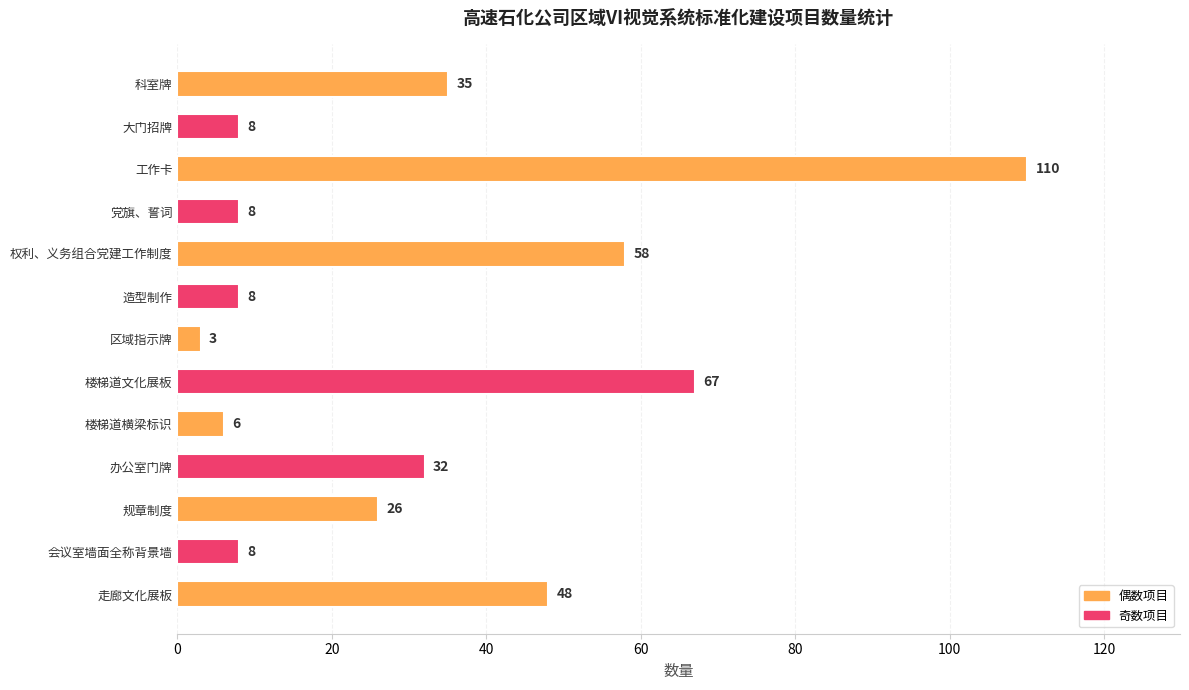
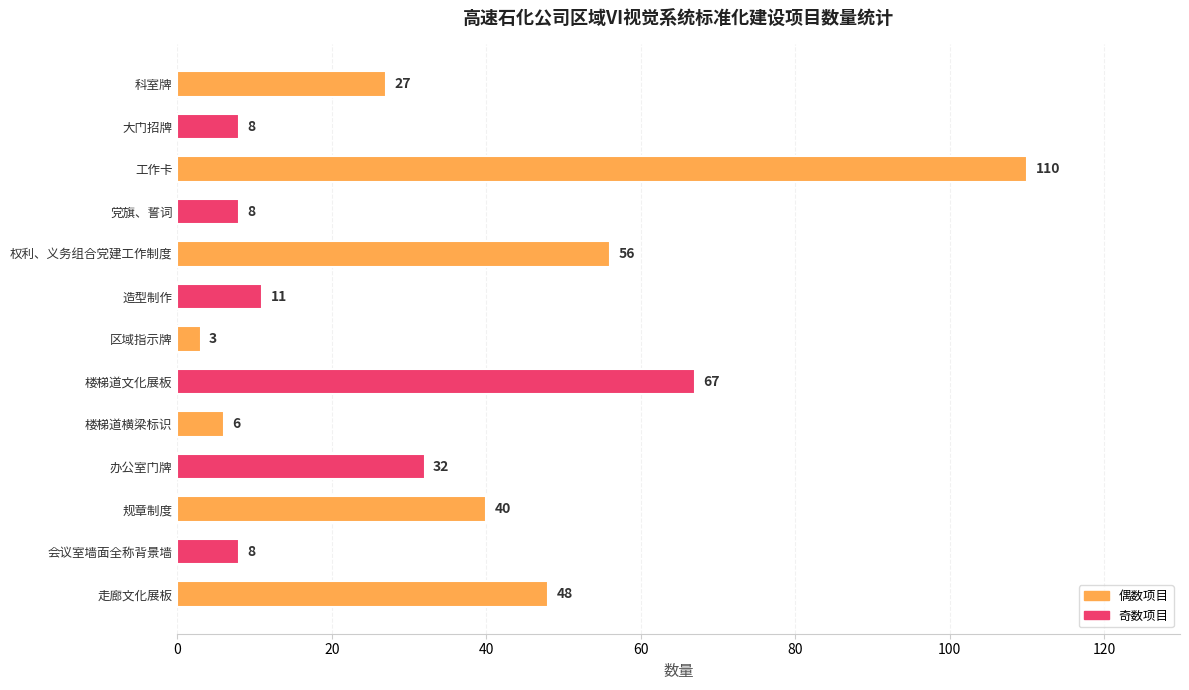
  {
-   "科室牌": 35,
+   "科室牌": 27,
    "大门招牌": 8,
    "工作卡": 110,
    "党旗、誓词": 8,
-   "权利、义务组合党建工作制度": 58,
-   "造型制作": 8,
+   "权利、义务组合党建工作制度": 56,
+   "造型制作": 11,
    "区域指示牌": 3,
    "楼梯道文化展板": 67,
    "楼梯道横梁标识": 6,
    "办公室门牌": 32,
-   "规章制度": 26,
+   "规章制度": 40,
    "会议室墙面全称背景墙": 8,
    "走廊文化展板": 48
  }
